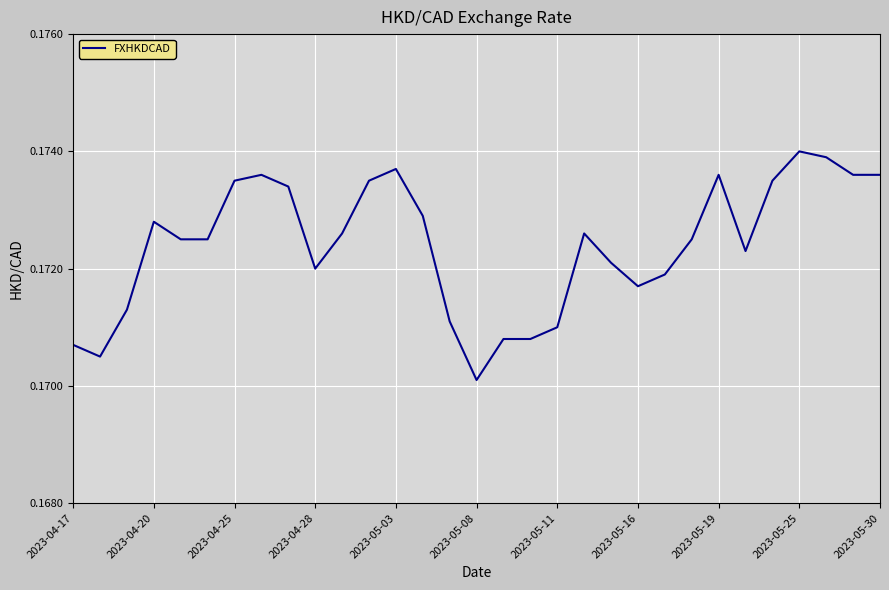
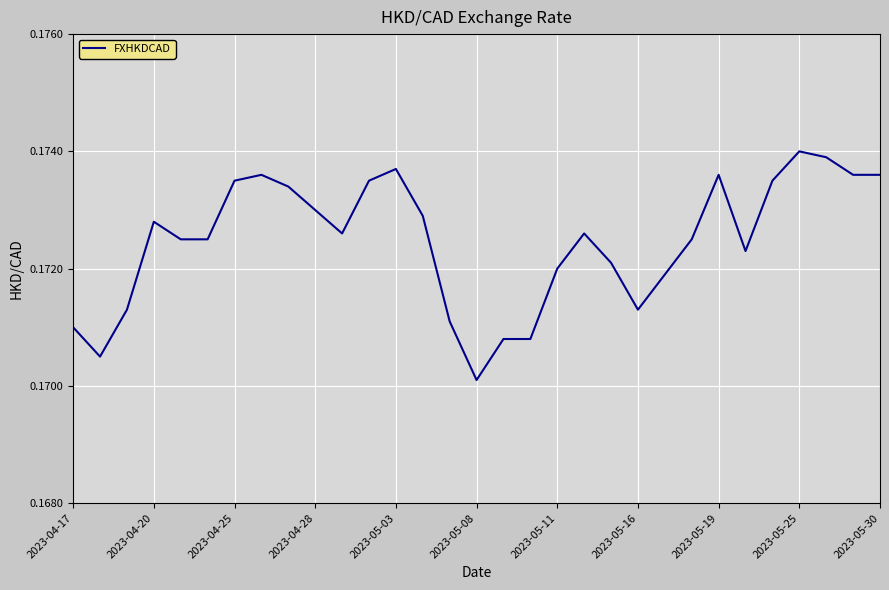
  {
-   "2023-04-17": 0.1707,
+   "2023-04-17": 0.1710,
    "2023-04-20": 0.1728,
    "2023-04-25": 0.1735,
-   "2023-04-28": 0.172,
+   "2023-04-28": 0.173,
    "2023-05-03": 0.1737,
    "2023-05-08": 0.1701,
-   "2023-05-11": 0.171,
-   "2023-05-16": 0.1717,
+   "2023-05-11": 0.172,
+   "2023-05-16": 0.1713,
    "2023-05-19": 0.1736,
    "2023-05-25": 0.1740,
    "2023-05-30": 0.1736
  }
